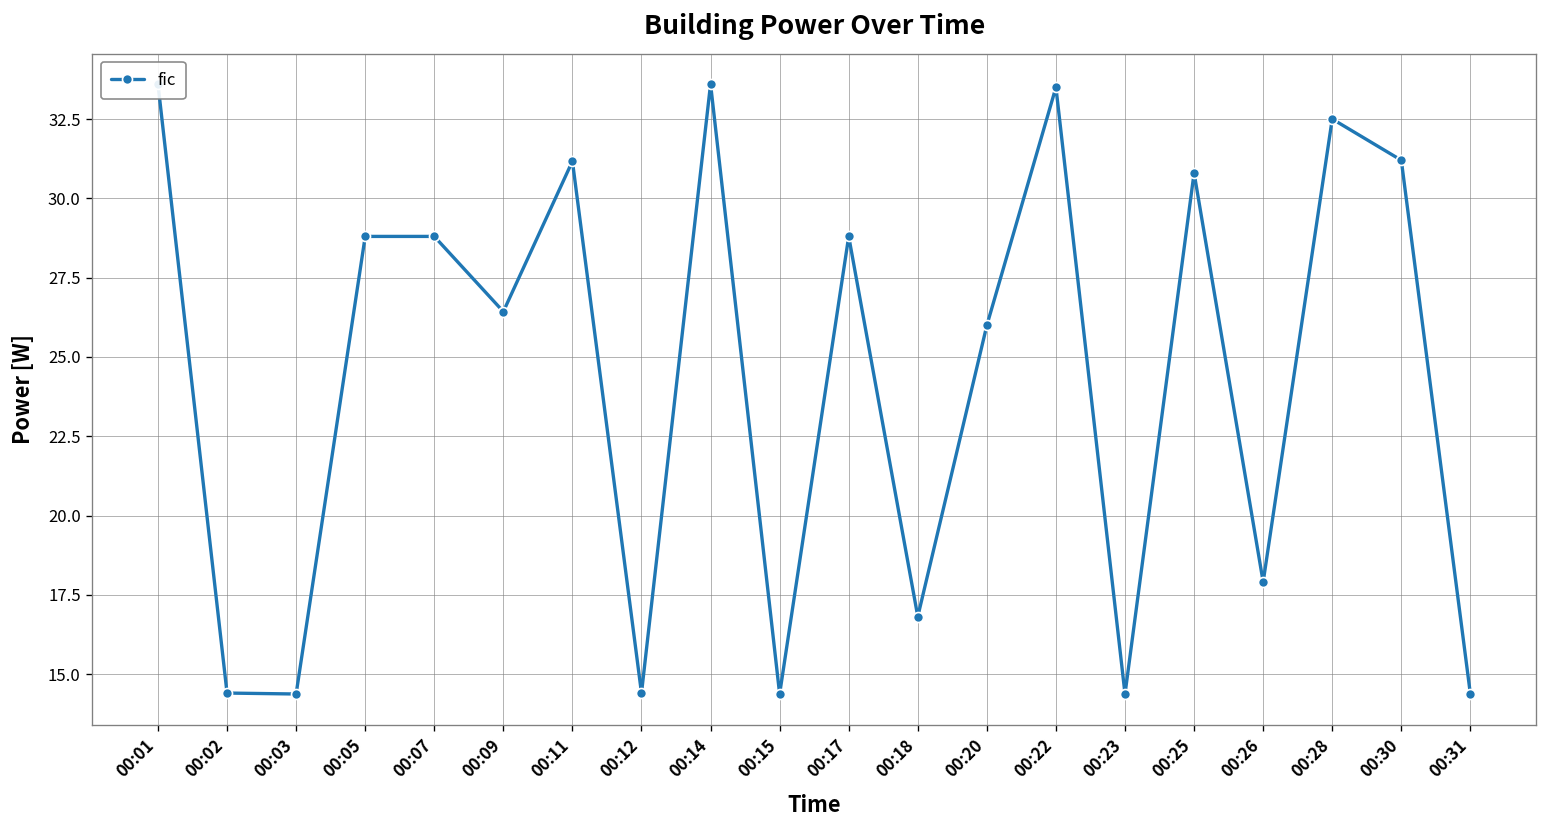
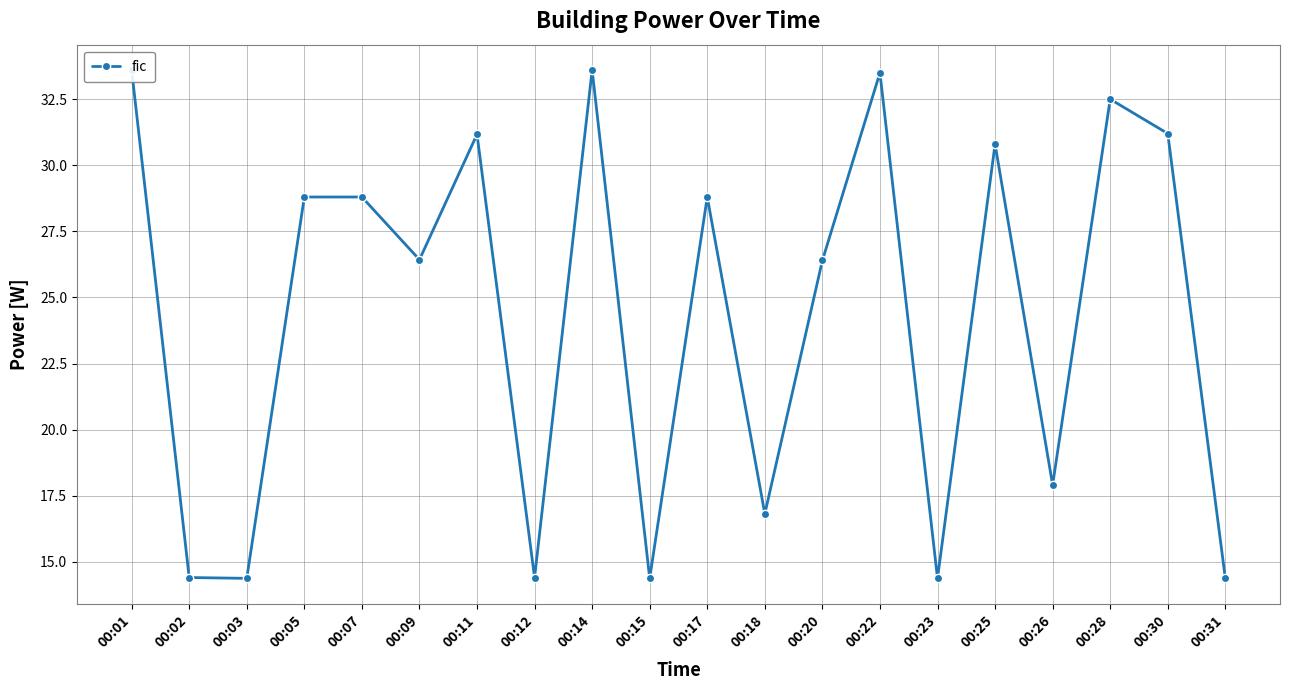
  {
    "00:02": 14.4,
    "00:03": 14.4,
    "00:05": 28.8,
    "00:07": 28.8,
    "00:09": 26.4,
    "00:11": 31.2,
    "00:12": 14.4,
    "00:14": 33.6,
    "00:15": 14.4,
    "00:17": 28.8,
    "00:18": 16.8,
-   "00:20": 26.0,
+   "00:20": 26.4,
    "00:22": 33.5,
    "00:23": 14.4,
    "00:25": 30.8,
    "00:26": 17.9,
    "00:28": 32.5,
    "00:30": 31.2,
    "00:31": 14.4
  }
